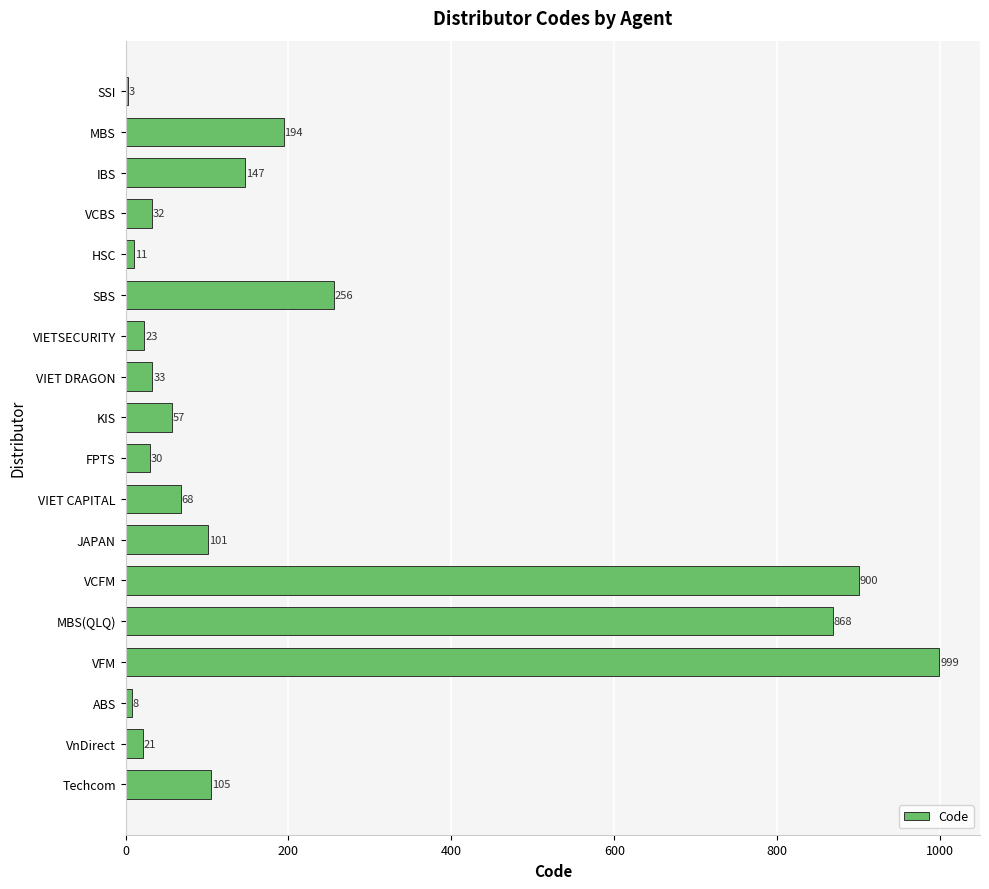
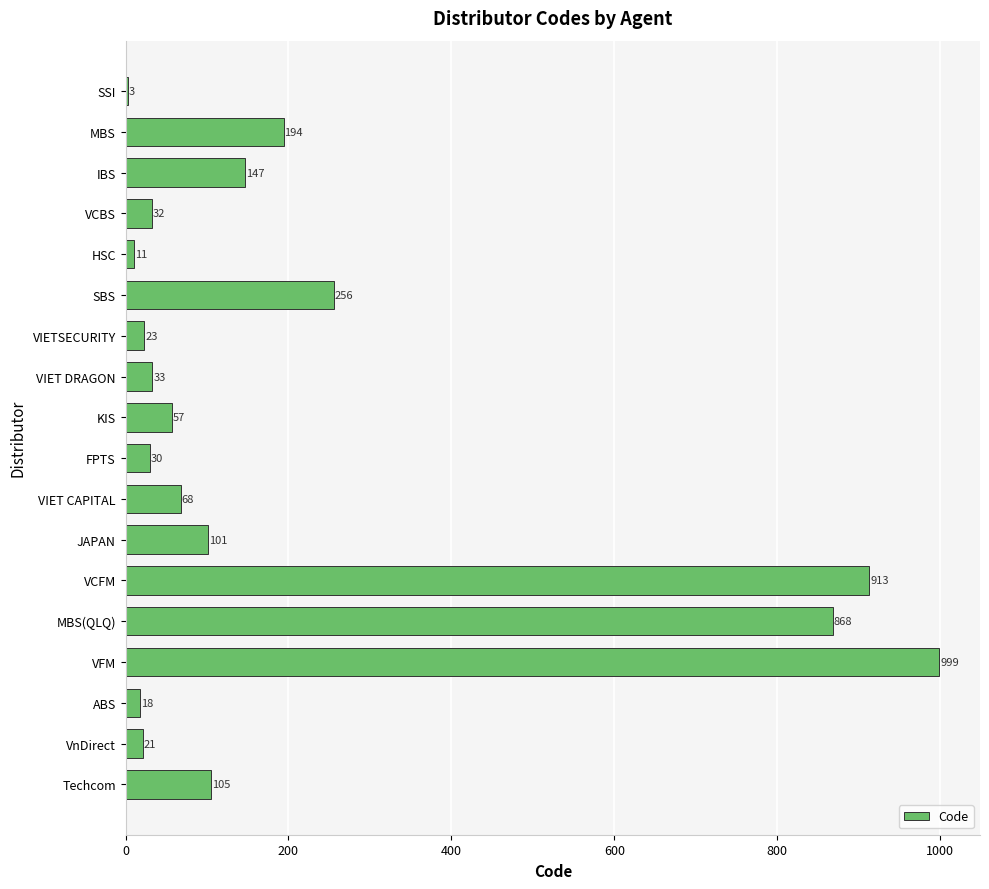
  {
    "SSI": 3,
    "MBS": 194,
    "IBS": 147,
    "VCBS": 32,
    "HSC": 11,
    "SBS": 256,
    "VIETSECURITY": 23,
    "VIET DRAGON": 33,
    "KIS": 57,
    "FPTS": 30,
    "VIET CAPITAL": 68,
    "JAPAN": 101,
-   "VCFM": 900,
+   "VCFM": 913,
    "MBS(QLQ)": 868,
    "VFM": 999,
-   "ABS": 8,
+   "ABS": 18,
    "VnDirect": 21,
    "Techcom": 105
  }
